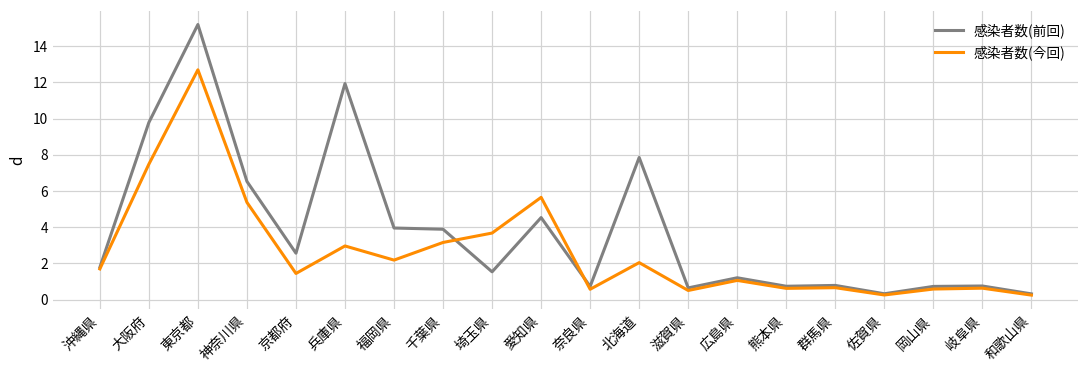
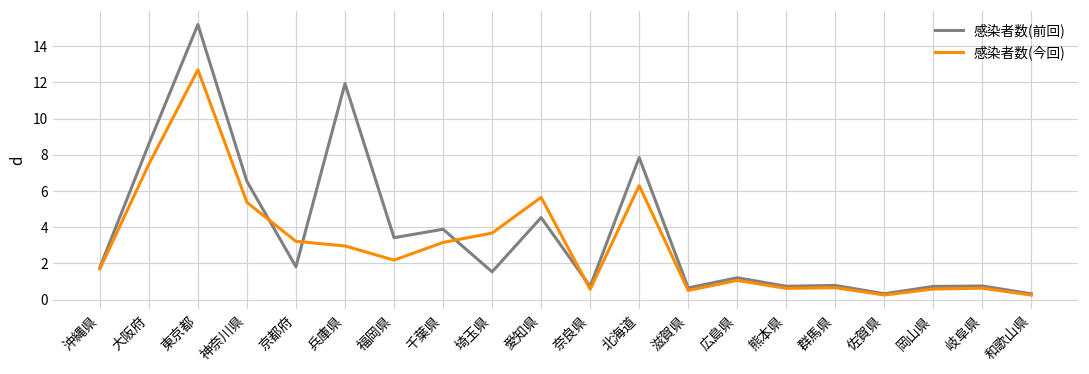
  {
    "感染者数(前回)": {
-     "大阪府": 9.8,
+     "大阪府": 8.6,
      "東京都": 15.2,
      "神奈川県": 6.5,
-     "京都府": 2.6,
+     "京都府": 1.8,
      "兵庫県": 11.9,
-     "福岡県": 4.0,
+     "福岡県": 3.4,
      "千葉県": 3.9,
      "埼玉県": 1.5,
      "愛知県": 4.5,
      "奈良県": 0.7,
      "北海道": 7.8
    },
    "感染者数(今回)": {
      "大阪府": 7.5,
      "東京都": 12.7,
      "神奈川県": 5.4,
-     "京都府": 1.4,
+     "京都府": 3.2,
      "兵庫県": 3.0,
      "福岡県": 2.2,
      "千葉県": 3.2,
      "埼玉県": 3.7,
      "愛知県": 5.7,
      "奈良県": 0.6,
-     "北海道": 2.0
+     "北海道": 6.3
    }
  }
